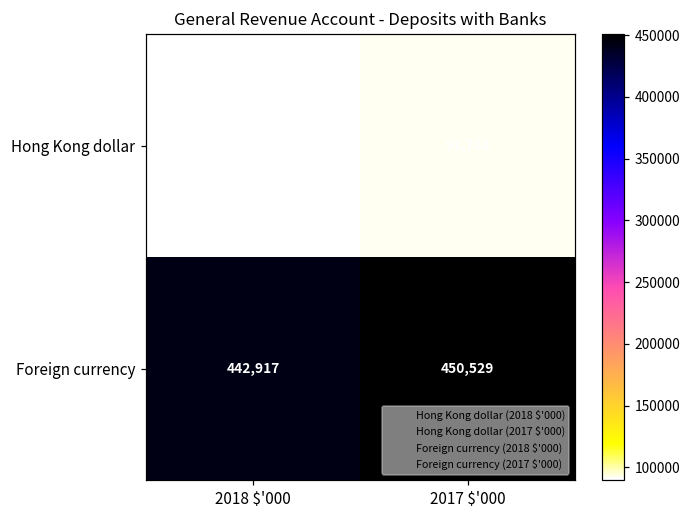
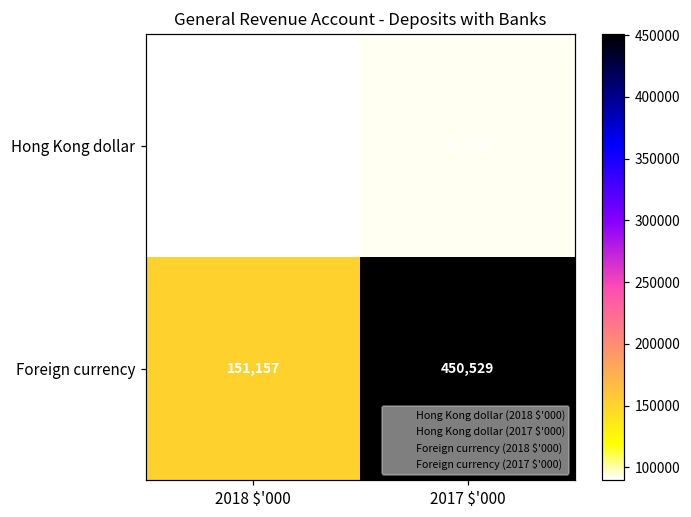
  {
    "Foreign currency": {
-     "2018 $'000": "442,917",
+     "2018 $'000": "151,157",
      "2017 $'000": "450,529"
    }
  }
